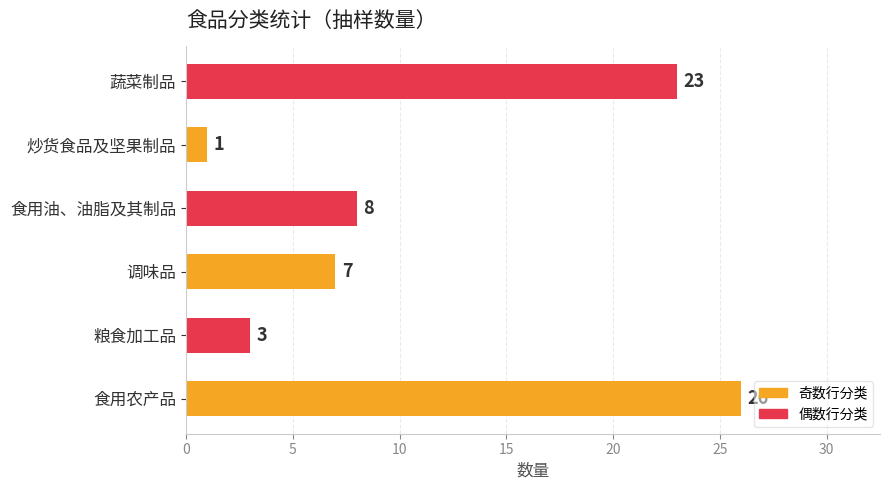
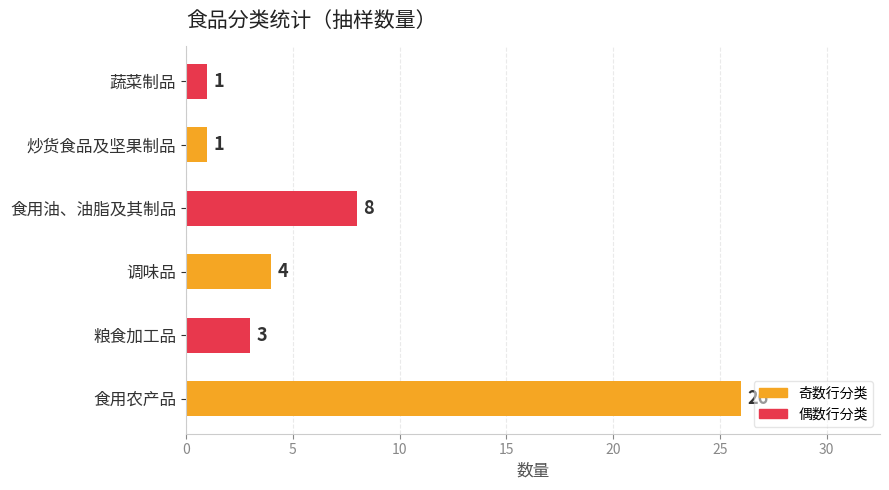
  {
-   "蔬菜制品": 23,
+   "蔬菜制品": 1,
    "炒货食品及坚果制品": 1,
    "食用油、油脂及其制品": 8,
-   "调味品": 7,
+   "调味品": 4,
    "粮食加工品": 3
  }
